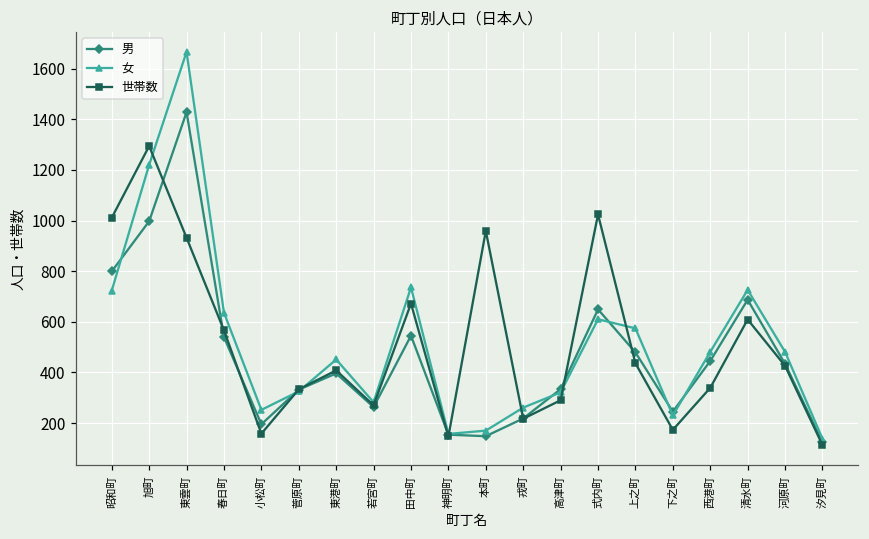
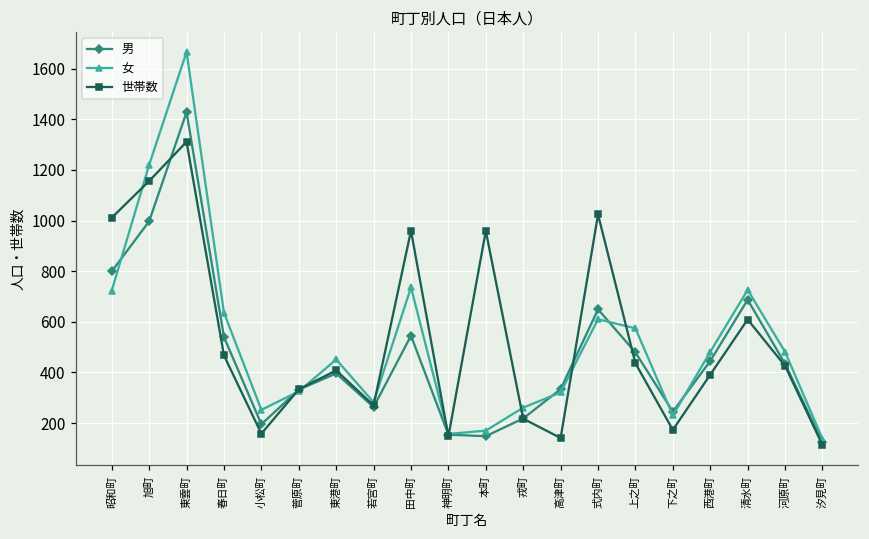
  {
    "世帯数": {
      "昭和町": 1010,
-     "旭町": 1290,
-     "東雲町": 930,
-     "春日町": 570,
+     "旭町": 1160,
+     "東雲町": 1310,
+     "春日町": 470,
      "小松町": 160,
      "東港町": 410,
-     "田中町": 670,
+     "田中町": 960,
      "本町": 960,
-     "高津町": 290,
+     "高津町": 140,
      "式内町": 1020,
      "上之町": 440,
      "下之町": 170,
-     "西港町": 340,
+     "西港町": 390,
      "清水町": 610
    }
  }
